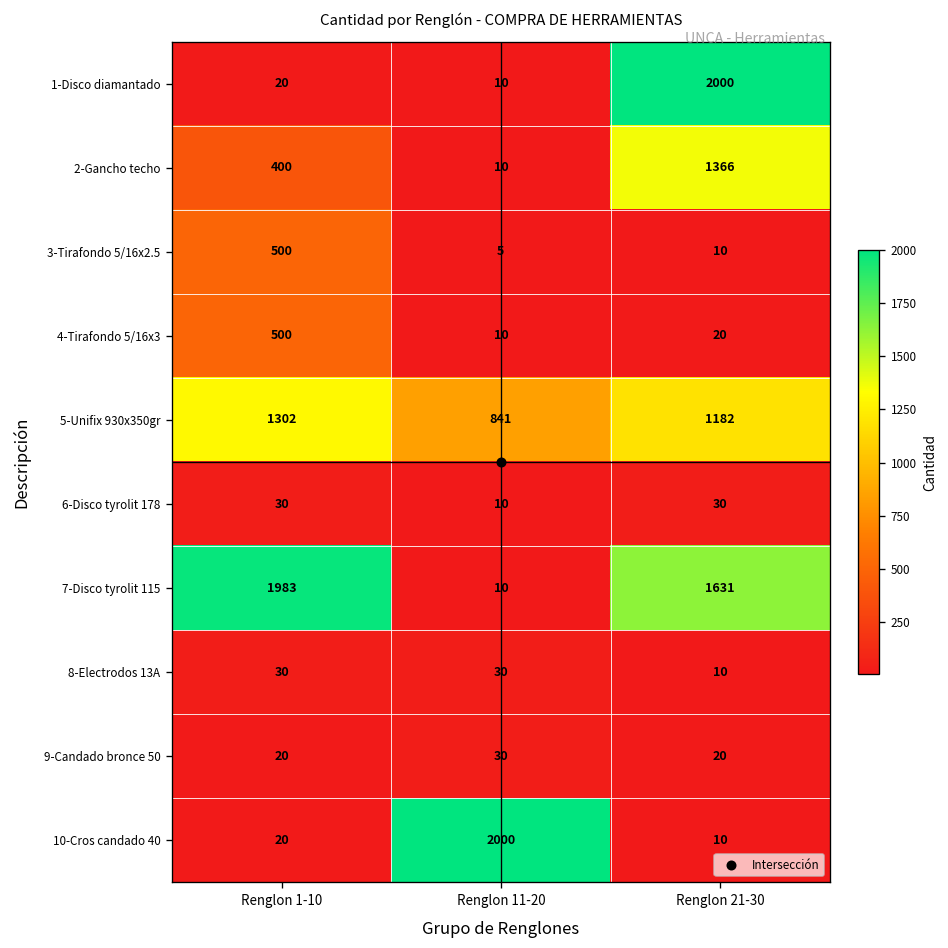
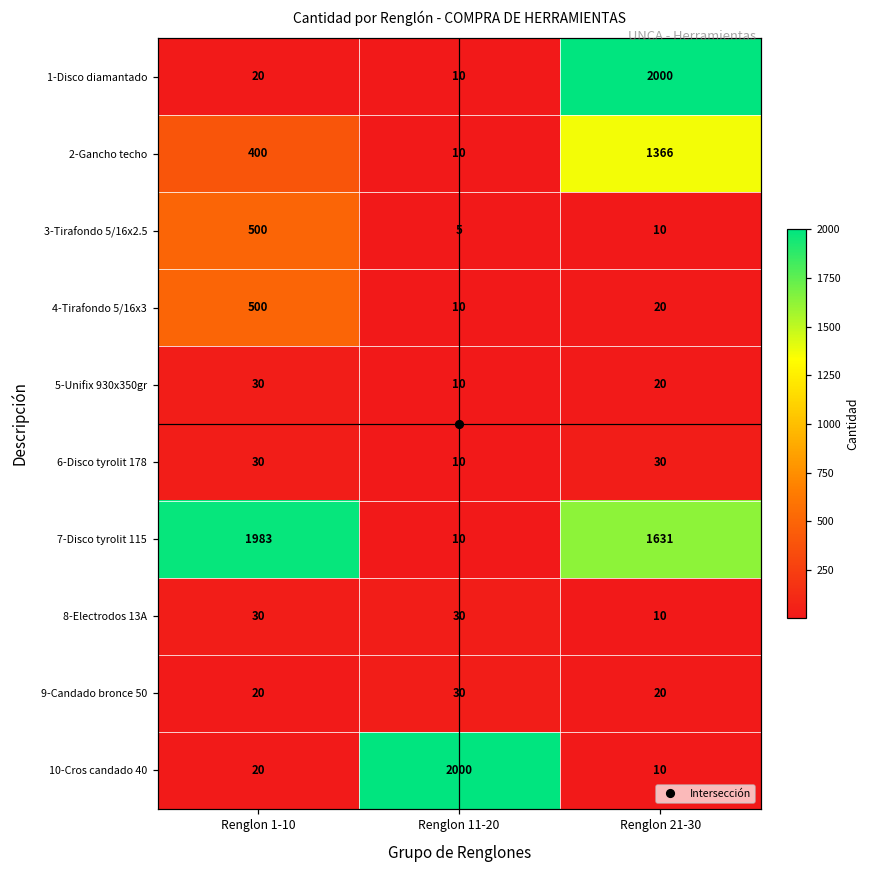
  {
    "1-Disco diamantado": {
      "Renglon 1-10": 20,
      "Renglon 11-20": 10,
      "Renglon 21-30": 2000
    },
    "2-Gancho techo": {
      "Renglon 1-10": 400,
      "Renglon 11-20": 10,
      "Renglon 21-30": 1366
    },
    "3-Tirafondo 5/16x2.5": {
      "Renglon 1-10": 500,
      "Renglon 11-20": 5,
      "Renglon 21-30": 10
    },
    "4-Tirafondo 5/16x3": {
      "Renglon 1-10": 500,
      "Renglon 11-20": 10,
      "Renglon 21-30": 20
    },
    "5-Unifix 930x350gr": {
-     "Renglon 1-10": 1302,
-     "Renglon 11-20": 841,
-     "Renglon 21-30": 1182
+     "Renglon 1-10": 30,
+     "Renglon 11-20": 10,
+     "Renglon 21-30": 20
    },
    "6-Disco tyrolit 178": {
      "Renglon 1-10": 30,
      "Renglon 11-20": 10,
      "Renglon 21-30": 30
    },
    "7-Disco tyrolit 115": {
      "Renglon 1-10": 1983,
      "Renglon 11-20": 10,
      "Renglon 21-30": 1631
    },
    "8-Electrodos 13A": {
      "Renglon 1-10": 30,
      "Renglon 11-20": 30,
      "Renglon 21-30": 10
    },
    "9-Candado bronce 50": {
      "Renglon 1-10": 20,
      "Renglon 11-20": 30,
      "Renglon 21-30": 20
    },
    "10-Cros candado 40": {
      "Renglon 1-10": 20,
      "Renglon 11-20": 2000,
      "Renglon 21-30": 10
    }
  }
